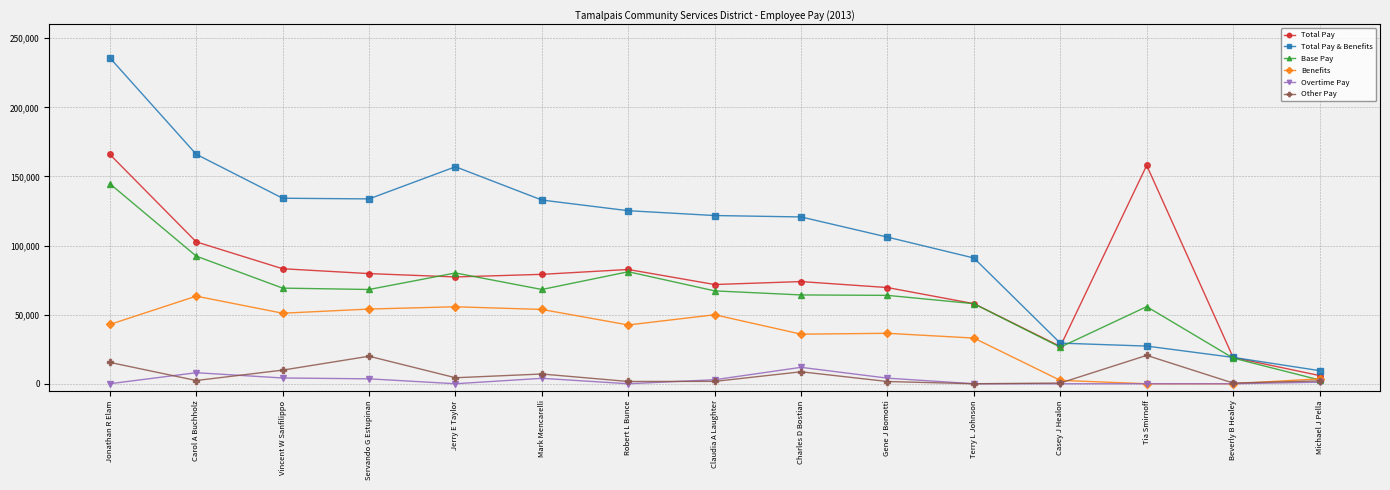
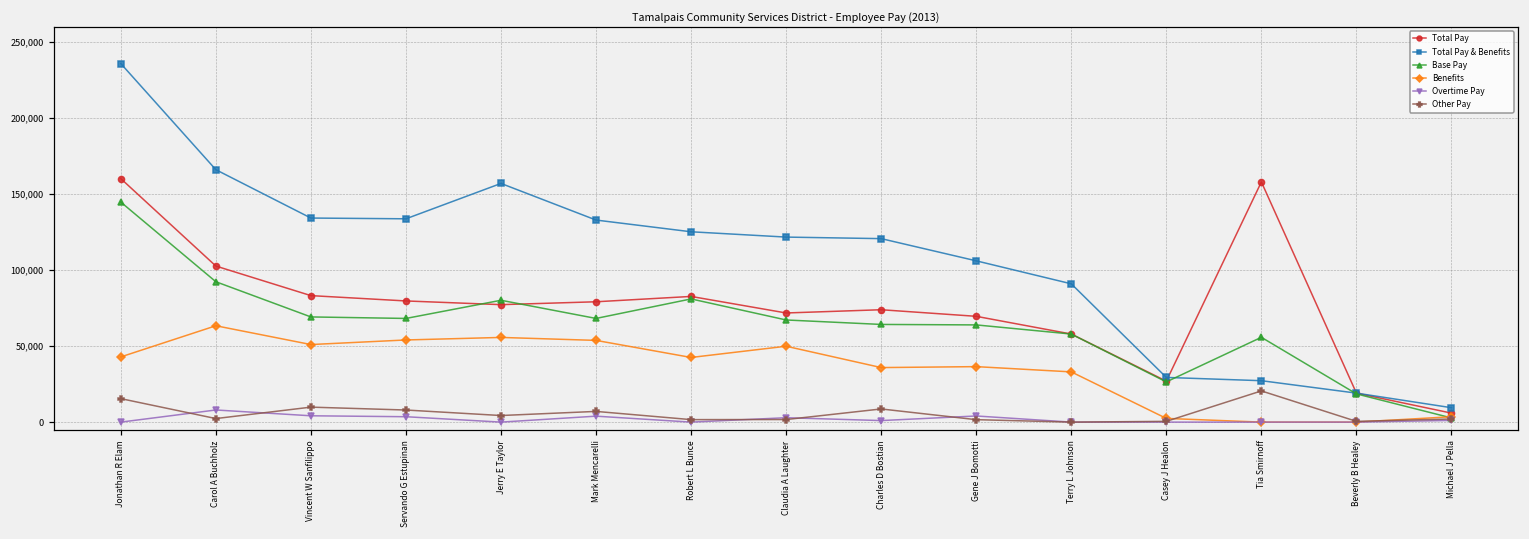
  {
    "Total Pay": {
-     "Jonathan R Elam": "166,000",
+     "Jonathan R Elam": "160,000",
      "Carol A Buchholz": "103,000",
      "Vincent W Sanfilippo": "83,000",
      "Servando G Estupinan": "80,000",
      "Jerry E Taylor": "77,000",
      "Mark Mencarelli": "79,000",
      "Claudia A Laughter": "72,000",
      "Charles D Bostian": "74,000",
      "Gene J Bomotti": "70,000",
      "Tia Smirnoff": "158,000",
      "Michael J Pella": "6,000"
    },
    "Total Pay & Benefits": {
      "Jonathan R Elam": "236,000",
      "Carol A Buchholz": "166,000",
      "Vincent W Sanfilippo": "134,000",
      "Servando G Estupinan": "134,000",
      "Jerry E Taylor": "157,000",
      "Mark Mencarelli": "133,000",
      "Robert L Bunce": "125,000",
      "Claudia A Laughter": "122,000",
      "Charles D Bostian": "121,000",
      "Gene J Bomotti": "106,000",
      "Terry L Johnson": "91,000",
      "Casey J Healon": "29,000",
      "Tia Smirnoff": "27,000",
      "Michael J Pella": "9,000"
    },
    "Base Pay": {
      "Jonathan R Elam": "145,000",
      "Carol A Buchholz": "92,000",
      "Vincent W Sanfilippo": "69,000",
      "Servando G Estupinan": "68,000",
      "Jerry E Taylor": "80,000",
      "Mark Mencarelli": "68,000",
      "Claudia A Laughter": "67,000",
      "Charles D Bostian": "64,000",
      "Gene J Bomotti": "64,000",
      "Tia Smirnoff": "56,000"
    },
    "Benefits": {
      "Jonathan R Elam": "43,000",
      "Carol A Buchholz": "63,000",
      "Vincent W Sanfilippo": "51,000",
      "Servando G Estupinan": "54,000",
      "Jerry E Taylor": "56,000",
      "Mark Mencarelli": "54,000",
      "Robert L Bunce": "43,000",
      "Claudia A Laughter": "50,000",
      "Charles D Bostian": "36,000",
      "Gene J Bomotti": "36,000",
      "Terry L Johnson": "33,000",
      "Casey J Healon": "2,000"
    },
    "Overtime Pay": {
      "Jonathan R Elam": "0",
      "Carol A Buchholz": "8,000",
      "Vincent W Sanfilippo": "4,000",
      "Servando G Estupinan": "4,000",
      "Jerry E Taylor": "0",
      "Mark Mencarelli": "4,000",
-     "Charles D Bostian": "12,000",
+     "Charles D Bostian": "1,000",
      "Gene J Bomotti": "4,000"
    },
    "Other Pay": {
      "Jonathan R Elam": "15,000",
      "Carol A Buchholz": "2,000",
      "Vincent W Sanfilippo": "10,000",
-     "Servando G Estupinan": "20,000",
+     "Servando G Estupinan": "8,000",
      "Jerry E Taylor": "4,000",
      "Mark Mencarelli": "7,000",
      "Charles D Bostian": "9,000",
      "Gene J Bomotti": "2,000",
      "Tia Smirnoff": "21,000"
    }
  }
